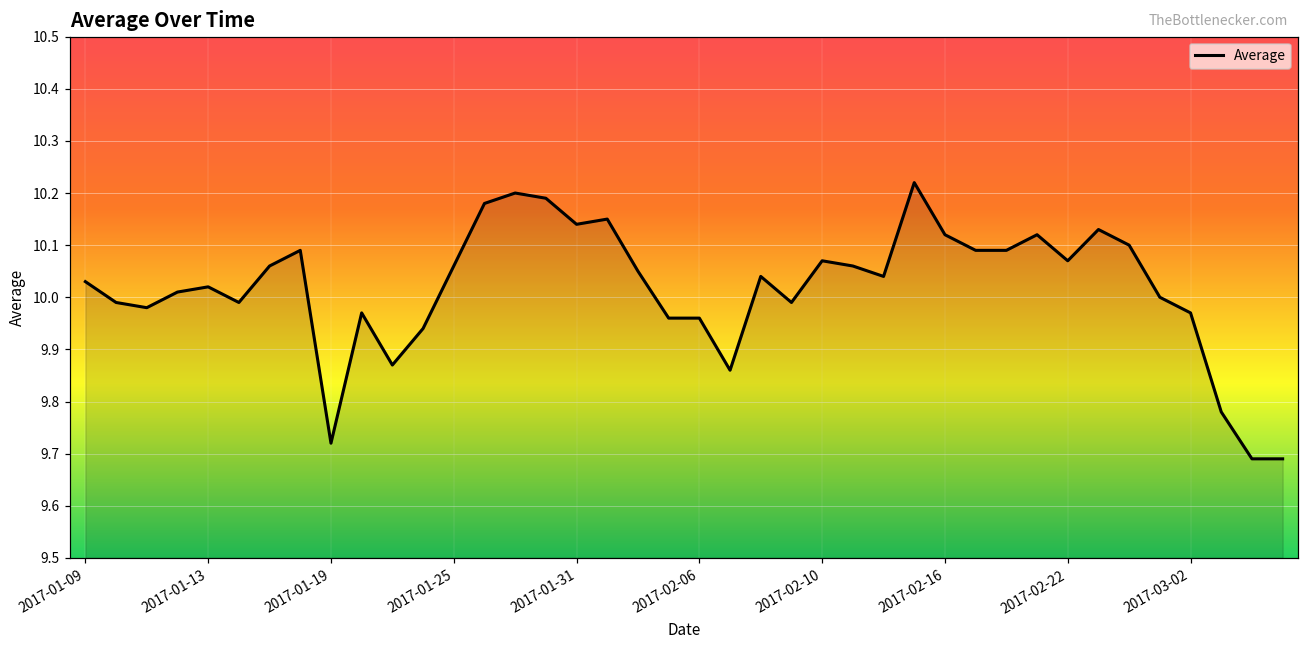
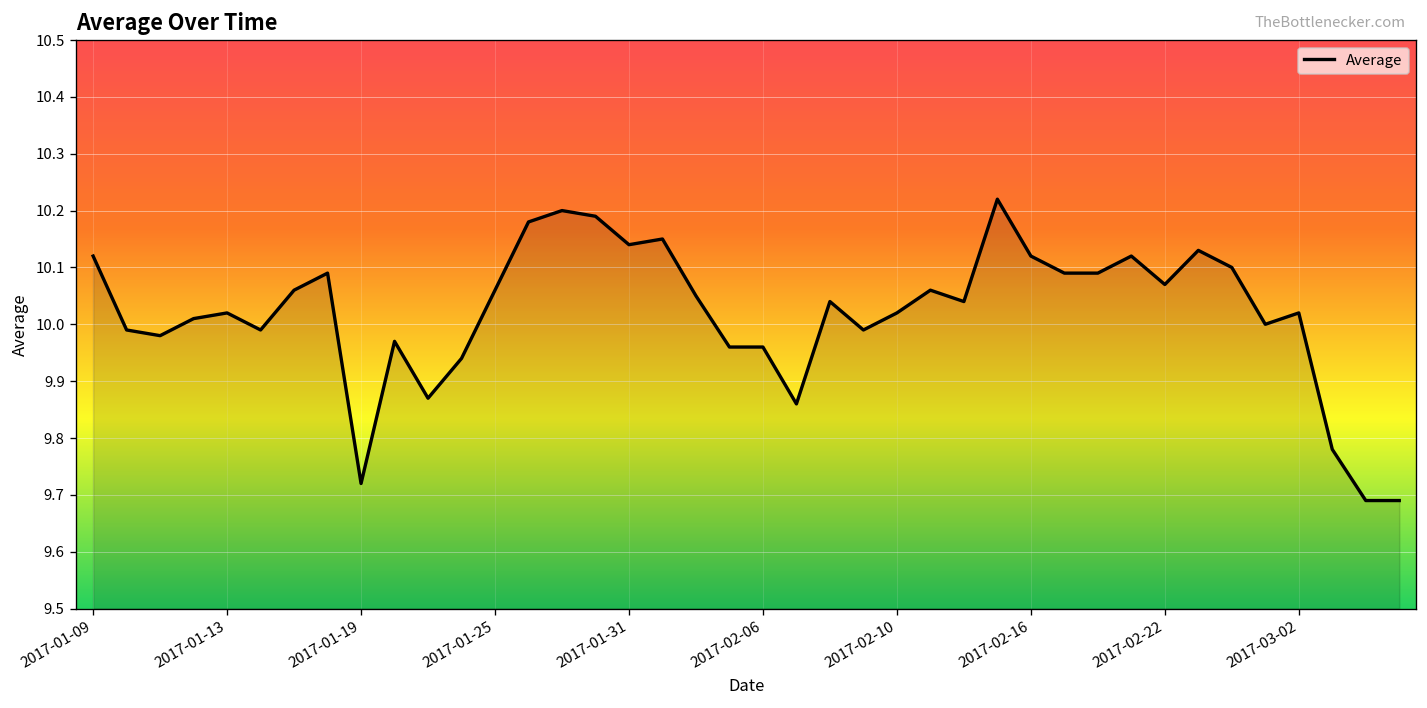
  {
-   "2017-01-09": 10.03,
+   "2017-01-09": 10.12,
    "2017-01-13": 10.02,
    "2017-01-19": 9.72,
    "2017-01-25": 10.06,
    "2017-01-31": 10.14,
    "2017-02-06": 9.96,
-   "2017-02-10": 10.07,
+   "2017-02-10": 10.02,
    "2017-02-16": 10.12,
    "2017-02-22": 10.07,
-   "2017-03-02": 9.97
+   "2017-03-02": 10.02
  }
